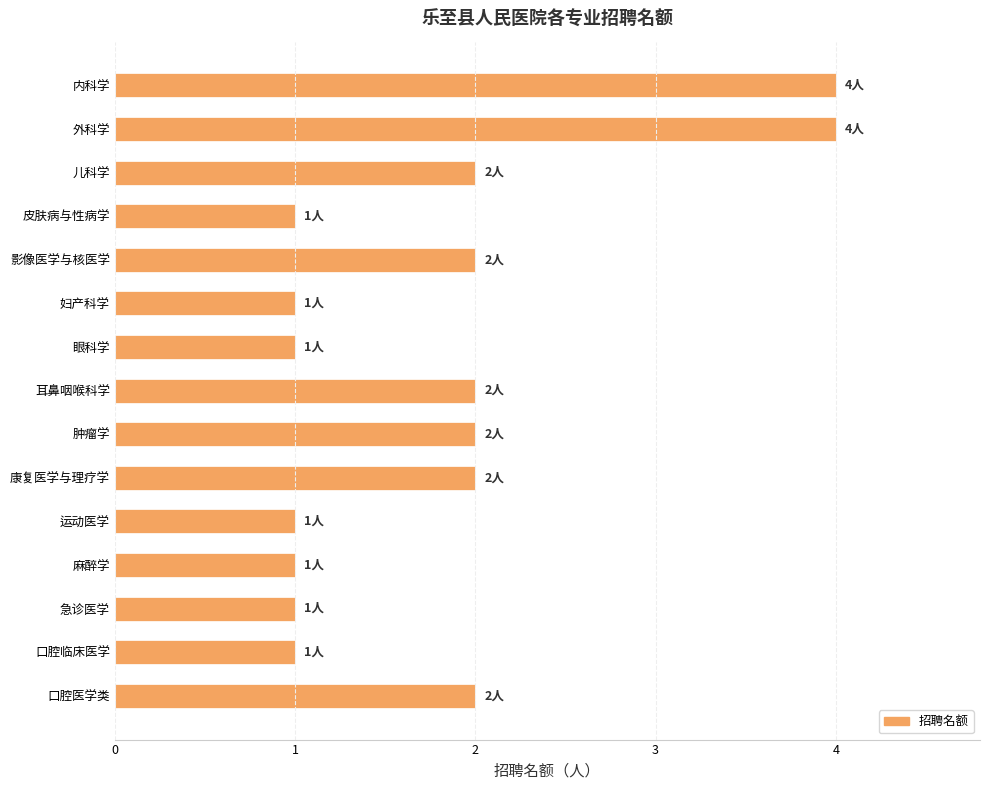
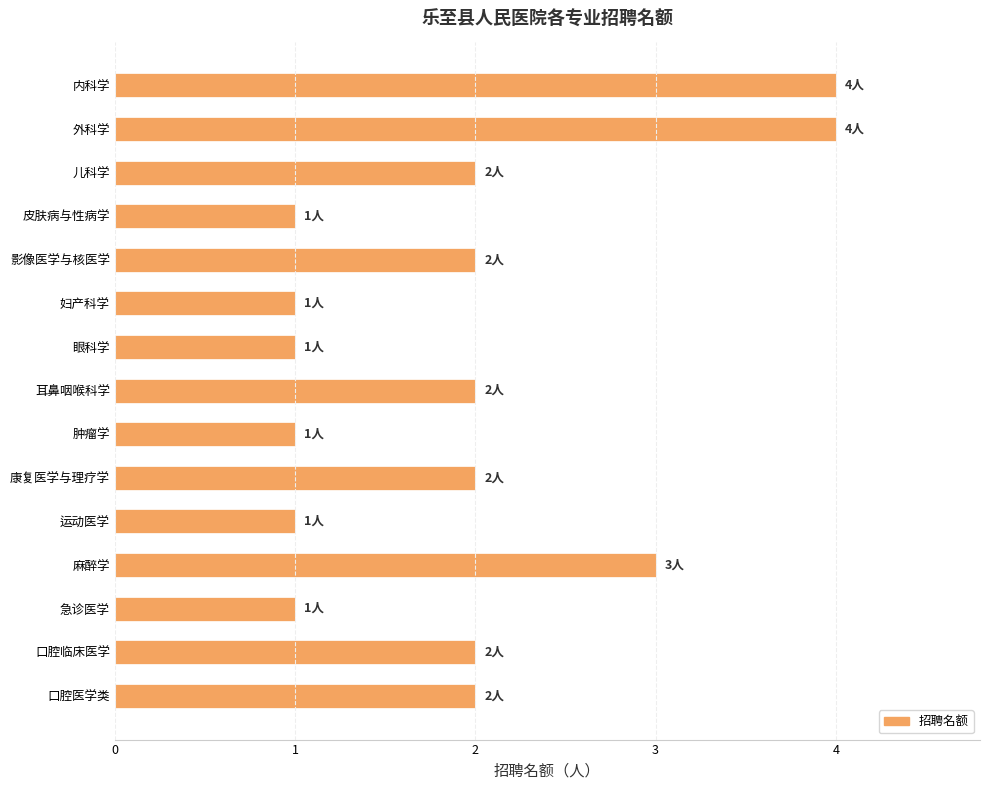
  {
    "内科学": "4人",
    "外科学": "4人",
    "儿科学": "2人",
    "皮肤病与性病学": "1人",
    "影像医学与核医学": "2人",
    "妇产科学": "1人",
    "眼科学": "1人",
    "耳鼻咽喉科学": "2人",
-   "肿瘤学": "2人",
+   "肿瘤学": "1人",
    "康复医学与理疗学": "2人",
    "运动医学": "1人",
-   "麻醉学": "1人",
+   "麻醉学": "3人",
    "急诊医学": "1人",
-   "口腔临床医学": "1人",
+   "口腔临床医学": "2人",
    "口腔医学类": "2人"
  }
